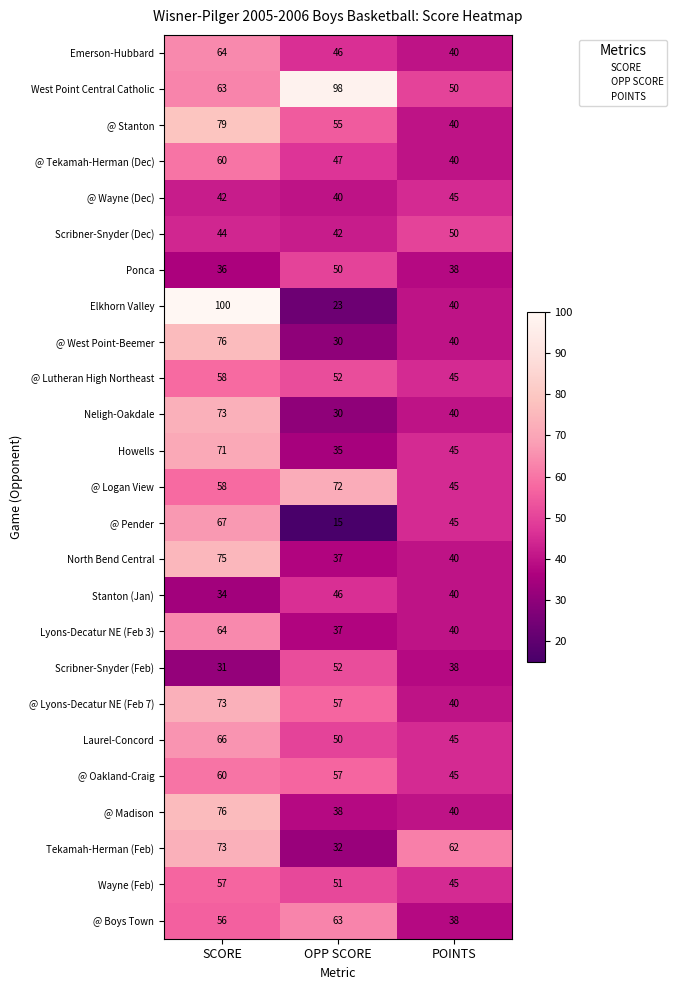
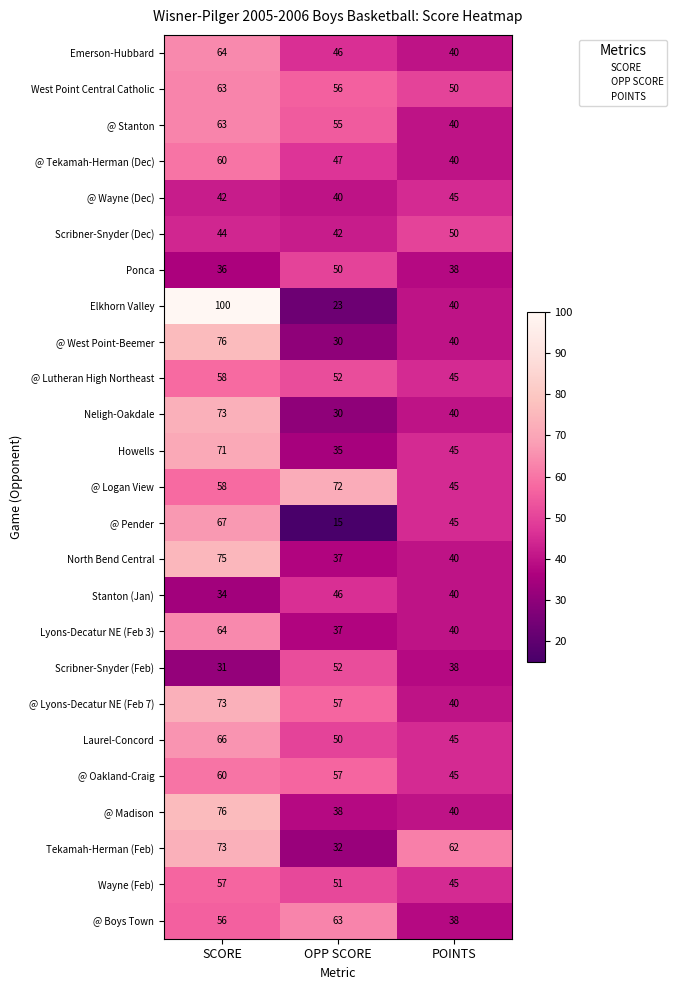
  {
    "Emerson-Hubbard": {
      "SCORE": 64,
      "OPP SCORE": 46,
      "POINTS": 40
    },
    "West Point Central Catholic": {
      "SCORE": 63,
-     "OPP SCORE": 98,
+     "OPP SCORE": 56,
      "POINTS": 50
    },
    "@ Stanton": {
-     "SCORE": 79,
+     "SCORE": 63,
      "OPP SCORE": 55,
      "POINTS": 40
    },
    "@ Tekamah-Herman (Dec)": {
      "SCORE": 60,
      "OPP SCORE": 47,
      "POINTS": 40
    },
    "@ Wayne (Dec)": {
      "SCORE": 42,
      "OPP SCORE": 40,
      "POINTS": 45
    },
    "Scribner-Snyder (Dec)": {
      "SCORE": 44,
      "OPP SCORE": 42,
      "POINTS": 50
    },
    "Ponca": {
      "SCORE": 36,
      "OPP SCORE": 50,
      "POINTS": 38
    },
    "Elkhorn Valley": {
      "SCORE": 100,
      "OPP SCORE": 23,
      "POINTS": 40
    },
    "@ West Point-Beemer": {
      "SCORE": 76,
      "OPP SCORE": 30,
      "POINTS": 40
    },
    "@ Lutheran High Northeast": {
      "SCORE": 58,
      "OPP SCORE": 52,
      "POINTS": 45
    },
    "Neligh-Oakdale": {
      "SCORE": 73,
      "OPP SCORE": 30,
      "POINTS": 40
    },
    "Howells": {
      "SCORE": 71,
      "OPP SCORE": 35,
      "POINTS": 45
    },
    "@ Logan View": {
      "SCORE": 58,
      "OPP SCORE": 72,
      "POINTS": 45
    },
    "@ Pender": {
      "SCORE": 67,
      "OPP SCORE": 15,
      "POINTS": 45
    },
    "North Bend Central": {
      "SCORE": 75,
      "OPP SCORE": 37,
      "POINTS": 40
    },
    "Stanton (Jan)": {
      "SCORE": 34,
      "OPP SCORE": 46,
      "POINTS": 40
    },
    "Lyons-Decatur NE (Feb 3)": {
      "SCORE": 64,
      "OPP SCORE": 37,
      "POINTS": 40
    },
    "Scribner-Snyder (Feb)": {
      "SCORE": 31,
      "OPP SCORE": 52,
      "POINTS": 38
    },
    "@ Lyons-Decatur NE (Feb 7)": {
      "SCORE": 73,
      "OPP SCORE": 57,
      "POINTS": 40
    },
    "Laurel-Concord": {
      "SCORE": 66,
      "OPP SCORE": 50,
      "POINTS": 45
    },
    "@ Oakland-Craig": {
      "SCORE": 60,
      "OPP SCORE": 57,
      "POINTS": 45
    },
    "@ Madison": {
      "SCORE": 76,
      "OPP SCORE": 38,
      "POINTS": 40
    },
    "Tekamah-Herman (Feb)": {
      "SCORE": 73,
      "OPP SCORE": 32,
      "POINTS": 62
    },
    "Wayne (Feb)": {
      "SCORE": 57,
      "OPP SCORE": 51,
      "POINTS": 45
    },
    "@ Boys Town": {
      "SCORE": 56,
      "OPP SCORE": 63,
      "POINTS": 38
    }
  }
